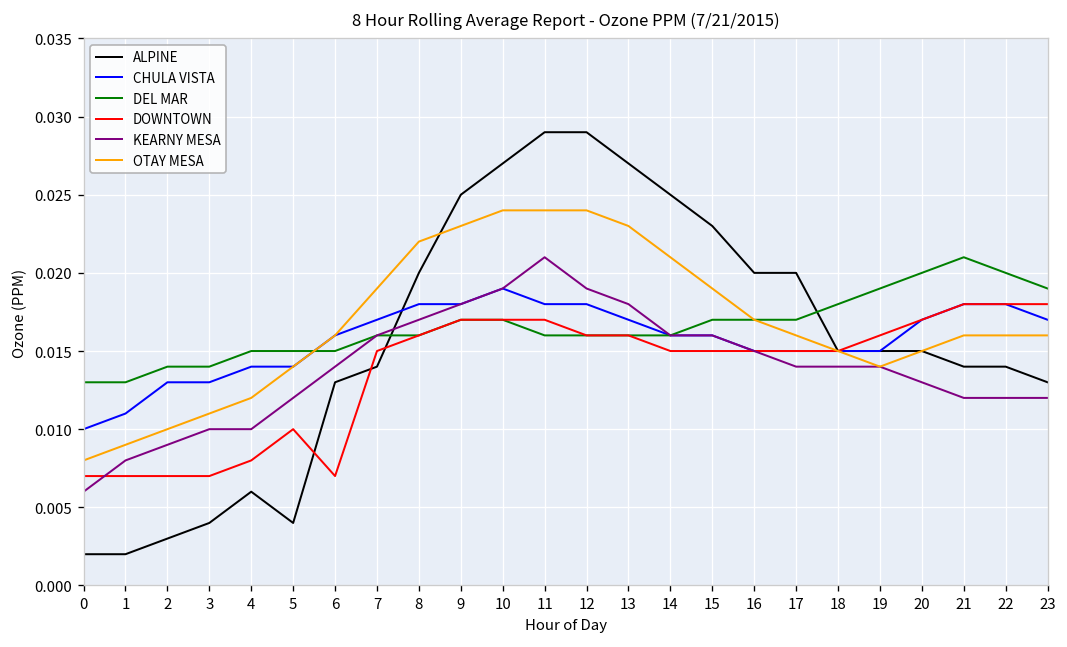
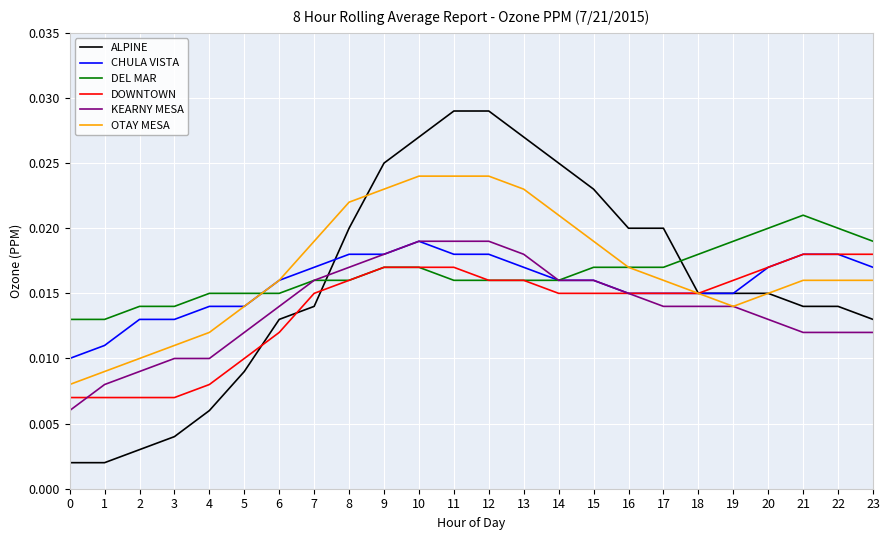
  {
    "ALPINE": {
      "0": 0.002,
      "1": 0.002,
      "2": 0.003,
      "3": 0.004,
      "4": 0.006,
-     "5": 0.004,
+     "5": 0.009,
      "6": 0.013,
      "7": 0.014,
      "8": 0.020,
      "9": 0.025,
      "10": 0.027,
      "11": 0.029,
      "12": 0.029,
      "13": 0.027,
      "14": 0.025,
      "15": 0.023,
      "16": 0.020,
      "17": 0.020,
      "21": 0.014,
      "22": 0.014,
      "23": 0.013
    },
    "CHULA VISTA": {
      "0": 0.010,
      "1": 0.011,
      "2": 0.013,
      "3": 0.013,
      "4": 0.014,
      "7": 0.017,
      "8": 0.018,
      "11": 0.018,
      "12": 0.018,
      "13": 0.017,
      "23": 0.017
    },
    "DEL MAR": {
      "0": 0.013,
      "1": 0.013,
      "2": 0.014,
      "3": 0.014,
      "4": 0.015,
      "5": 0.015,
      "6": 0.015,
      "11": 0.016,
      "15": 0.017,
      "17": 0.017,
      "18": 0.018,
      "19": 0.019,
      "20": 0.020,
      "21": 0.021,
      "22": 0.020,
      "23": 0.019
    },
    "DOWNTOWN": {
      "0": 0.007,
      "1": 0.007,
      "2": 0.007,
      "3": 0.007,
      "4": 0.008,
      "5": 0.010,
-     "6": 0.007,
+     "6": 0.012,
      "7": 0.015,
      "11": 0.017,
      "14": 0.015,
      "15": 0.015,
      "19": 0.016,
      "23": 0.018
    },
    "KEARNY MESA": {
      "0": 0.006,
      "1": 0.008,
      "2": 0.009,
      "3": 0.010,
      "4": 0.010,
      "5": 0.012,
      "6": 0.014,
      "8": 0.017,
-     "11": 0.021,
+     "11": 0.019,
      "12": 0.019,
      "13": 0.018,
      "17": 0.014,
      "18": 0.014,
      "20": 0.013,
      "21": 0.012,
      "22": 0.012,
      "23": 0.012
    },
    "OTAY MESA": {
      "0": 0.008,
      "1": 0.009,
      "2": 0.010,
      "3": 0.011,
      "4": 0.012,
      "7": 0.019,
      "8": 0.022,
      "9": 0.023,
      "10": 0.024,
      "11": 0.024,
      "12": 0.024,
      "13": 0.023,
      "14": 0.021,
      "15": 0.019,
      "17": 0.016,
      "21": 0.016,
      "22": 0.016,
      "23": 0.016
    }
  }
